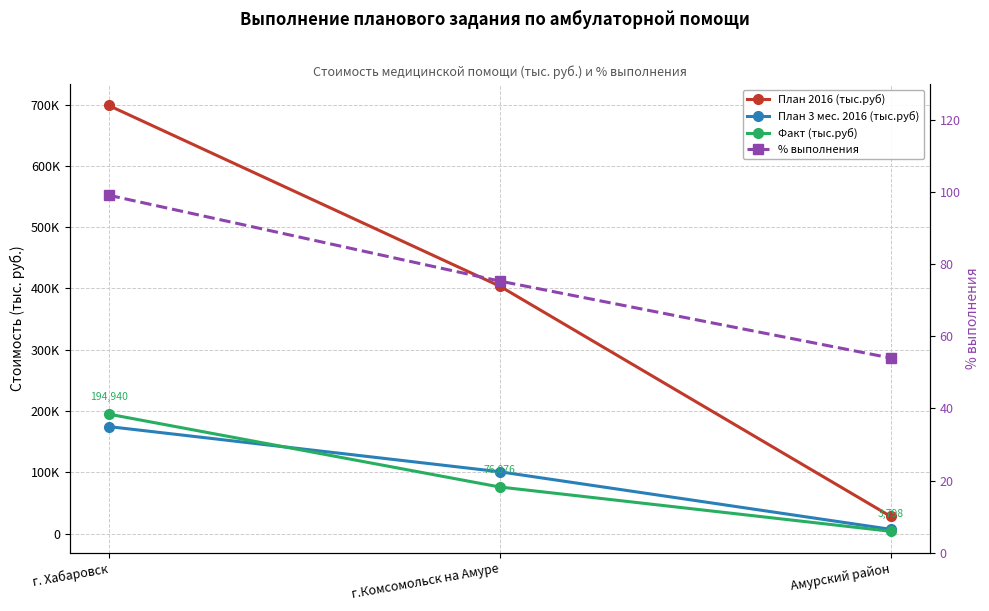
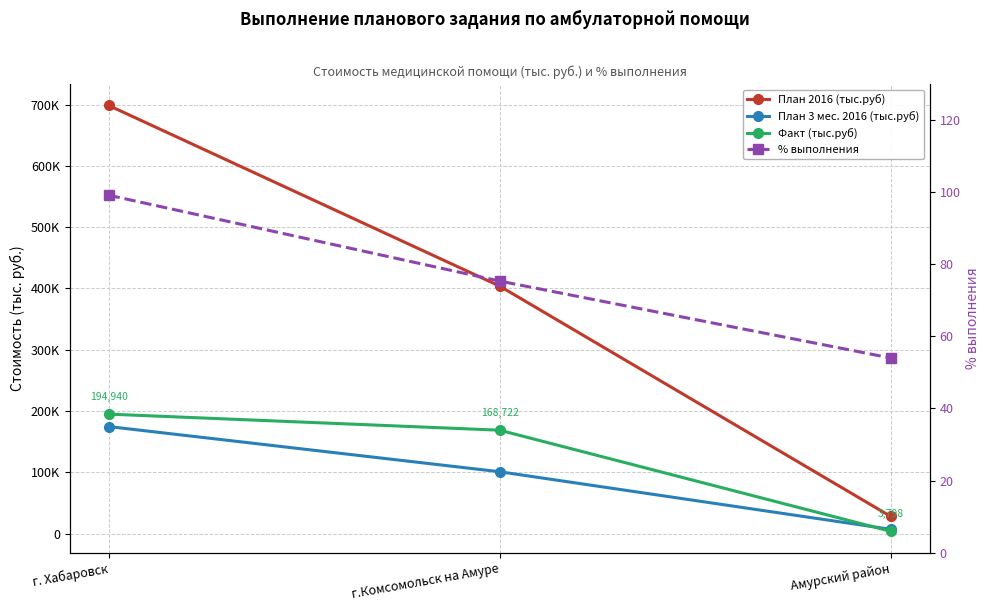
  {
    "Факт (тыс.руб)": {
      "г. Хабаровск": "194,940",
-     "г.Комсомольск на Амуре": "76,076"
+     "г.Комсомольск на Амуре": "168,722"
    }
  }
